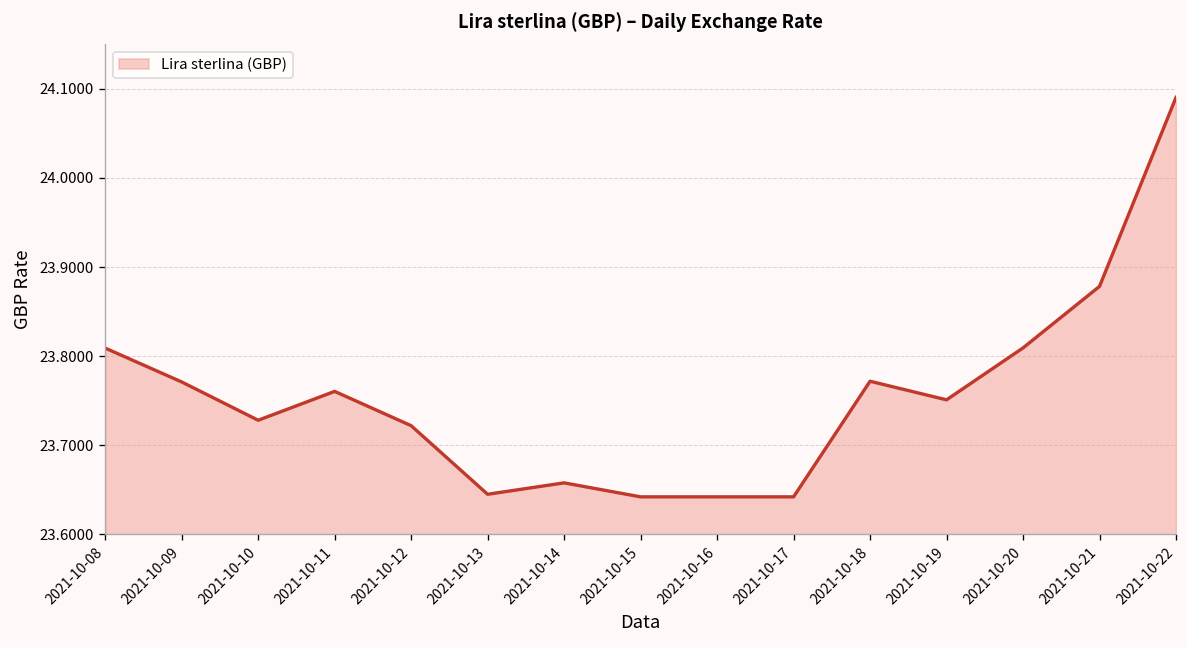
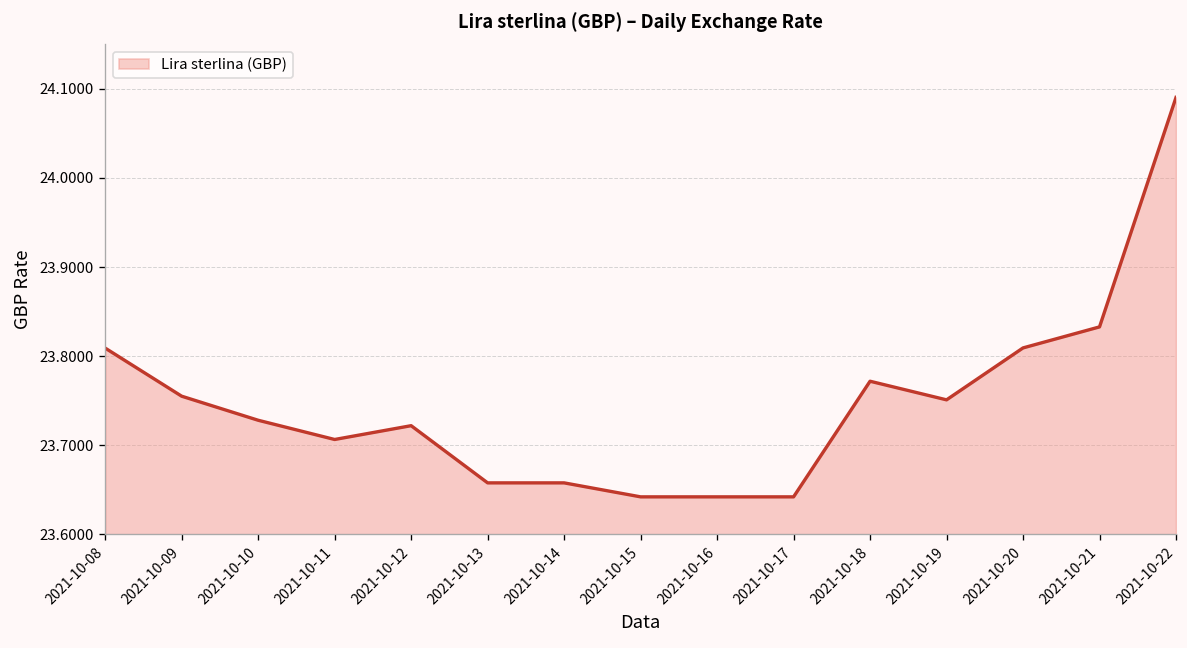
  {
    "2021-10-08": 23.81,
-   "2021-10-09": 23.77,
+   "2021-10-09": 23.76,
    "2021-10-10": 23.73,
-   "2021-10-11": 23.76,
+   "2021-10-11": 23.71,
    "2021-10-12": 23.72,
-   "2021-10-13": 23.64,
+   "2021-10-13": 23.66,
    "2021-10-14": 23.66,
    "2021-10-15": 23.64,
    "2021-10-16": 23.64,
    "2021-10-17": 23.64,
    "2021-10-18": 23.77,
    "2021-10-19": 23.75,
    "2021-10-20": 23.81,
-   "2021-10-21": 23.88,
+   "2021-10-21": 23.83,
    "2021-10-22": 24.09
  }
